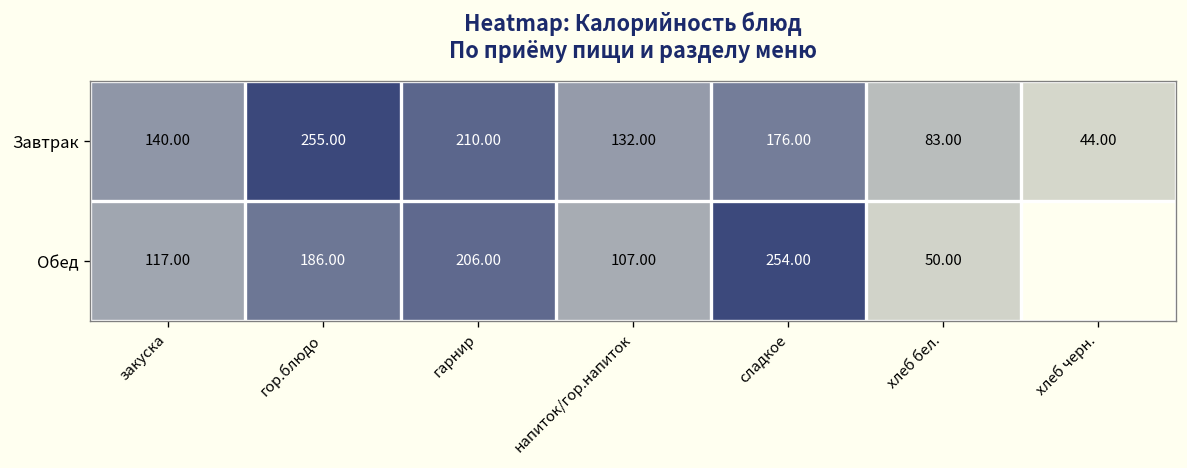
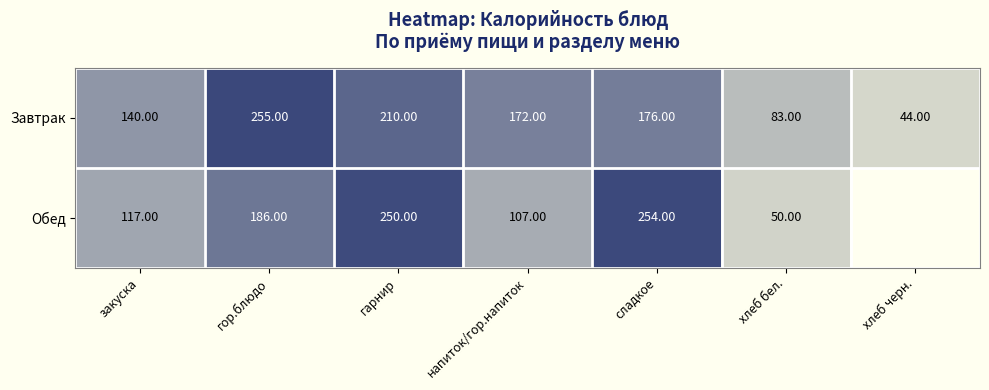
  {
    "Завтрак": {
      "закуска": 140.00,
      "гор.блюдо": 255.00,
      "гарнир": 210.00,
-     "напиток/гор.напиток": 132.00,
+     "напиток/гор.напиток": 172.00,
      "сладкое": 176.00,
      "хлеб бел.": 83.00,
      "хлеб черн.": 44.00
    },
    "Обед": {
      "закуска": 117.00,
      "гор.блюдо": 186.00,
-     "гарнир": 206.00,
+     "гарнир": 250.00,
      "напиток/гор.напиток": 107.00,
      "сладкое": 254.00,
      "хлеб бел.": 50.00
    }
  }
